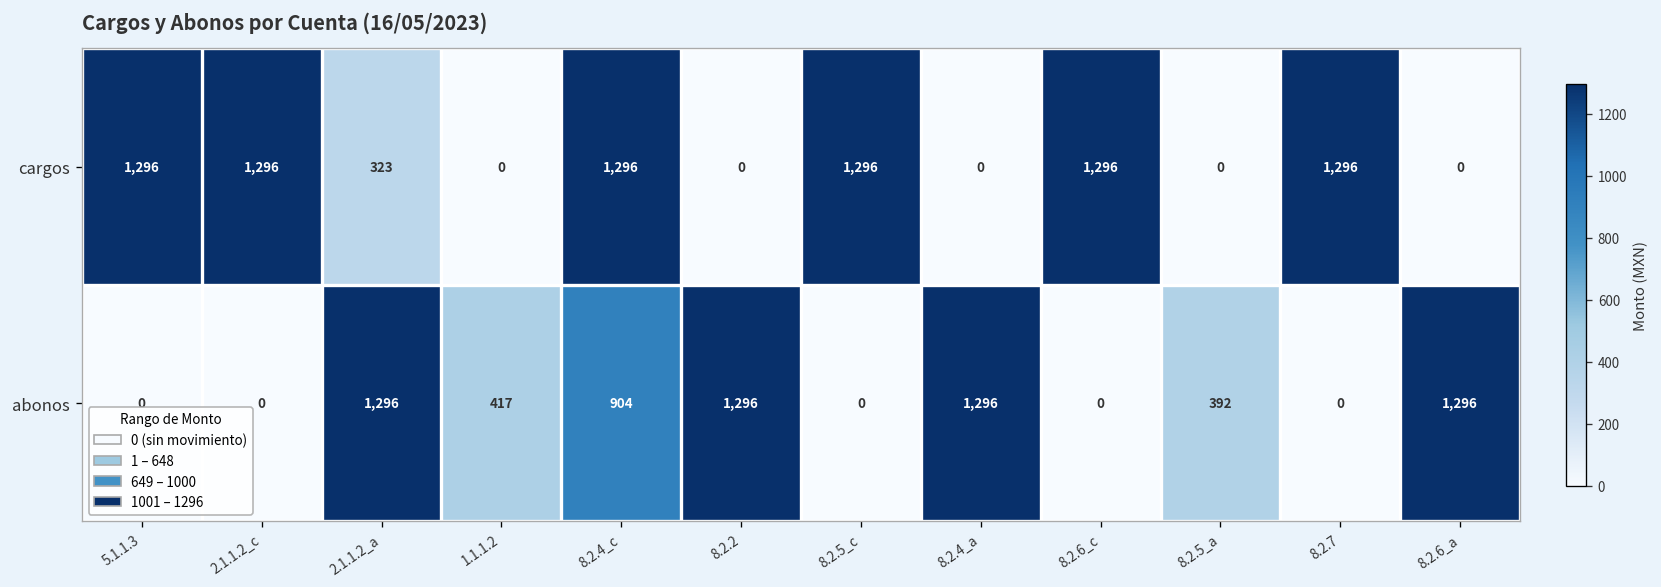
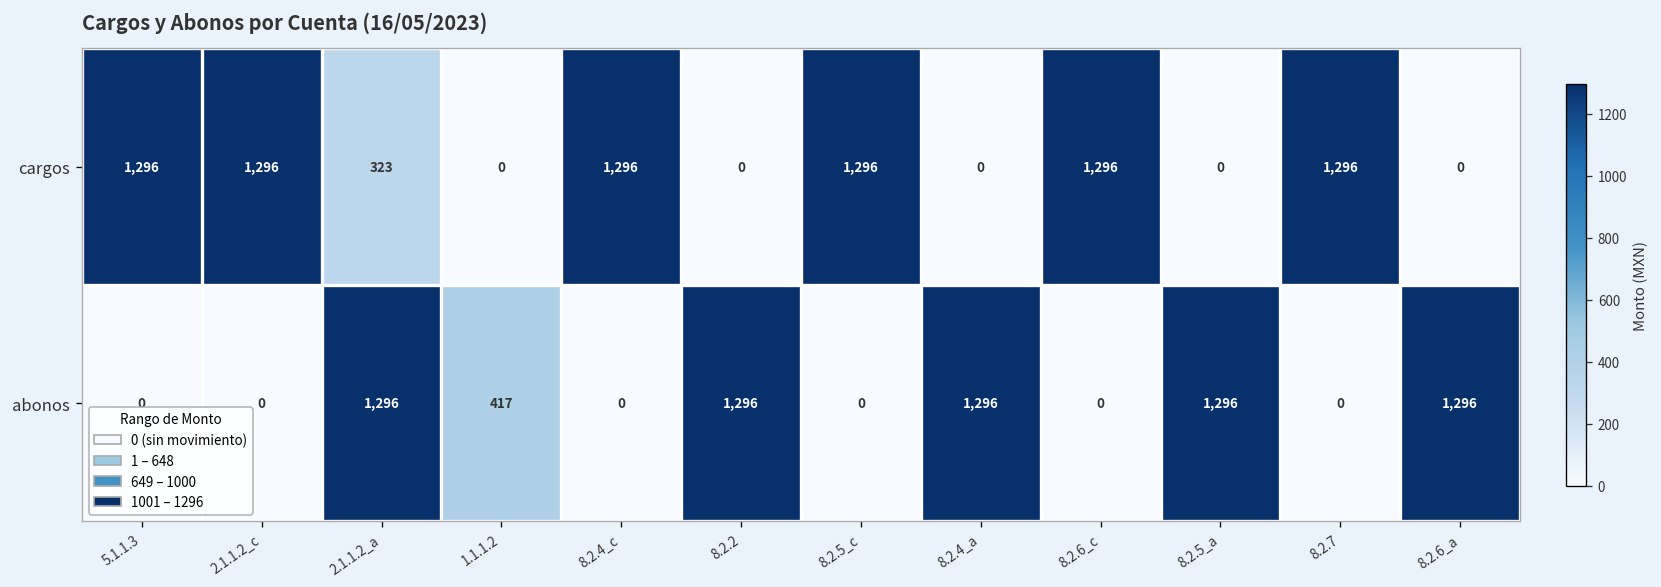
  {
    "cargos": {
      "5.1.1.3": "1,296",
      "2.1.1.2_c": "1,296",
      "2.1.1.2_a": "323",
      "1.1.1.2": "0",
      "8.2.4_c": "1,296",
      "8.2.2": "0",
      "8.2.5_c": "1,296",
      "8.2.4_a": "0",
      "8.2.6_c": "1,296",
      "8.2.5_a": "0",
      "8.2.7": "1,296",
      "8.2.6_a": "0"
    },
    "abonos": {
      "5.1.1.3": "0",
      "2.1.1.2_c": "0",
      "2.1.1.2_a": "1,296",
      "1.1.1.2": "417",
-     "8.2.4_c": "904",
+     "8.2.4_c": "0",
      "8.2.2": "1,296",
      "8.2.5_c": "0",
      "8.2.4_a": "1,296",
      "8.2.6_c": "0",
-     "8.2.5_a": "392",
+     "8.2.5_a": "1,296",
      "8.2.7": "0",
      "8.2.6_a": "1,296"
    }
  }
